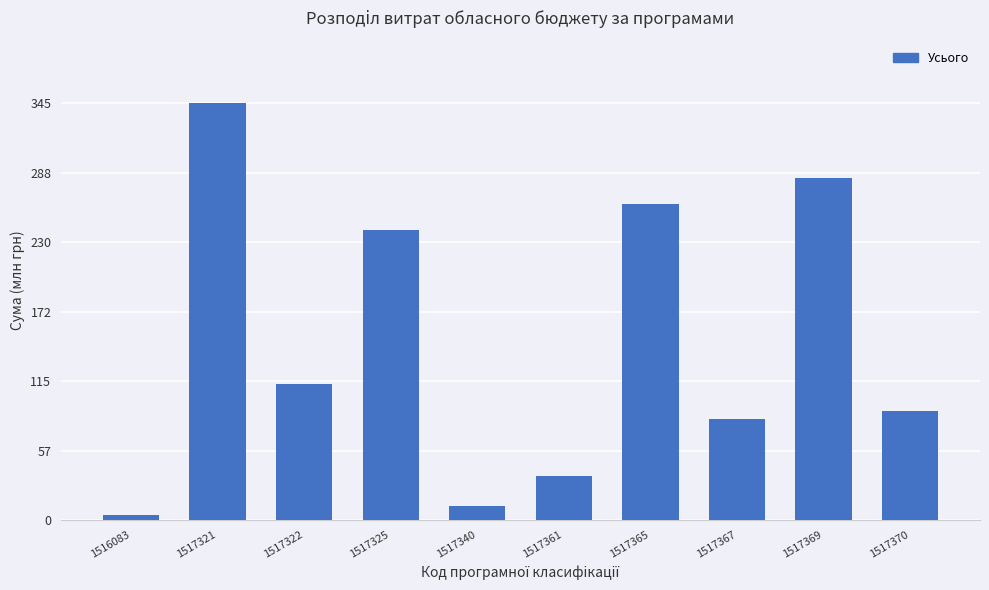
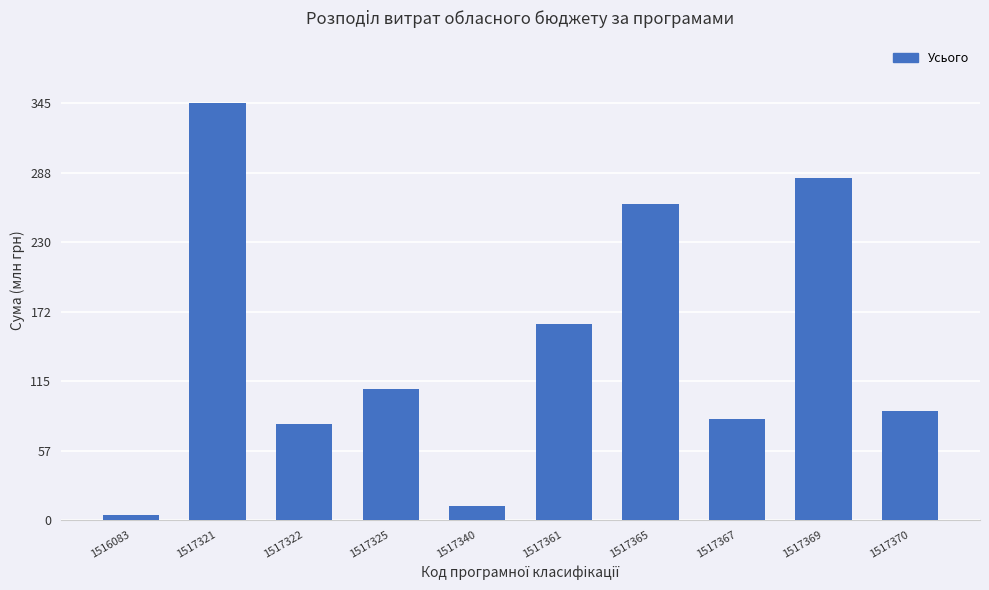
  {
    "1516083": 4,
    "1517321": 346,
-   "1517322": 113,
-   "1517325": 240,
+   "1517322": 79,
+   "1517325": 109,
    "1517340": 12,
-   "1517361": 37,
+   "1517361": 163,
    "1517365": 262,
    "1517367": 84,
    "1517369": 284,
    "1517370": 90
  }
